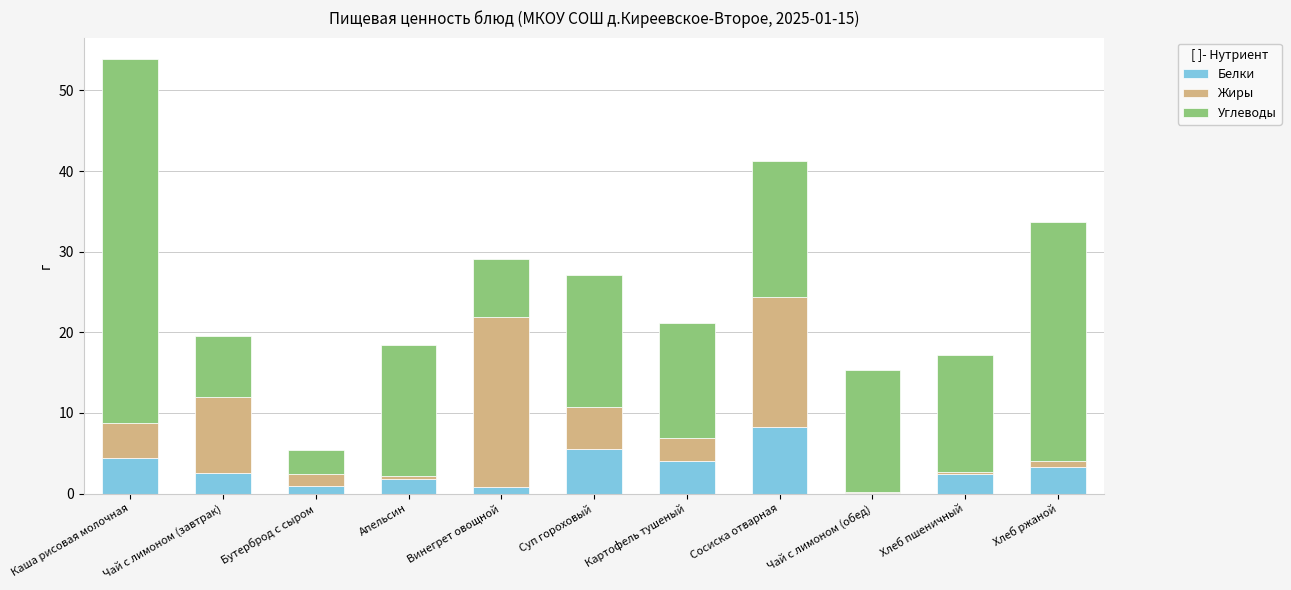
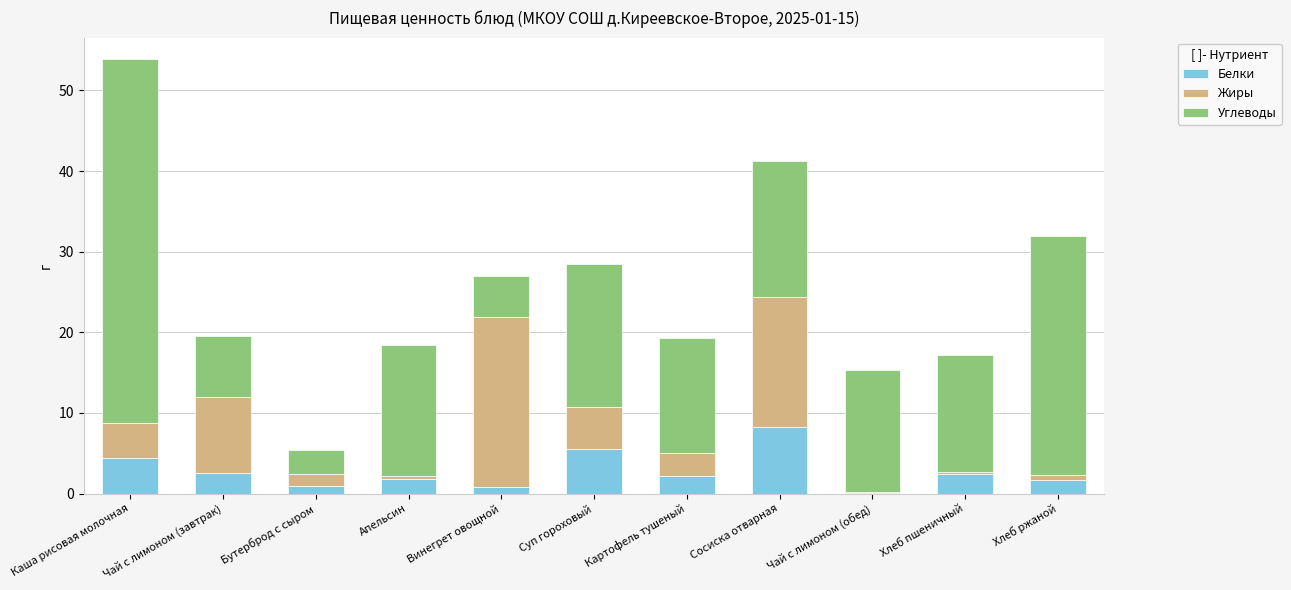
  {
    "Белки": {
      "Каша рисовая молочная": 4,
      "Чай с лимоном (завтрак)": 3,
      "Бутерброд с сыром": 1,
      "Апельсин": 2,
      "Винегрет овощной": 1,
      "Суп гороховый": 5,
-     "Картофель тушеный": 4,
+     "Картофель тушеный": 2,
      "Сосиска отварная": 8,
      "Хлеб пшеничный": 2,
-     "Хлеб ржаной": 3
+     "Хлеб ржаной": 2
    },
    "Жиры": {
      "Каша рисовая молочная": 4,
      "Чай с лимоном (завтрак)": 9,
      "Бутерброд с сыром": 1,
      "Апельсин": 0,
      "Винегрет овощной": 21,
      "Суп гороховый": 5,
      "Картофель тушеный": 3,
      "Сосиска отварная": 16,
      "Хлеб ржаной": 1
    },
    "Углеводы": {
      "Каша рисовая молочная": 45,
      "Чай с лимоном (завтрак)": 8,
      "Бутерброд с сыром": 3,
      "Апельсин": 16,
-     "Винегрет овощной": 7,
-     "Суп гороховый": 16,
+     "Винегрет овощной": 5,
+     "Суп гороховый": 18,
      "Картофель тушеный": 14,
      "Сосиска отварная": 17,
      "Чай с лимоном (обед)": 15,
      "Хлеб пшеничный": 14,
      "Хлеб ржаной": 30
    }
  }
